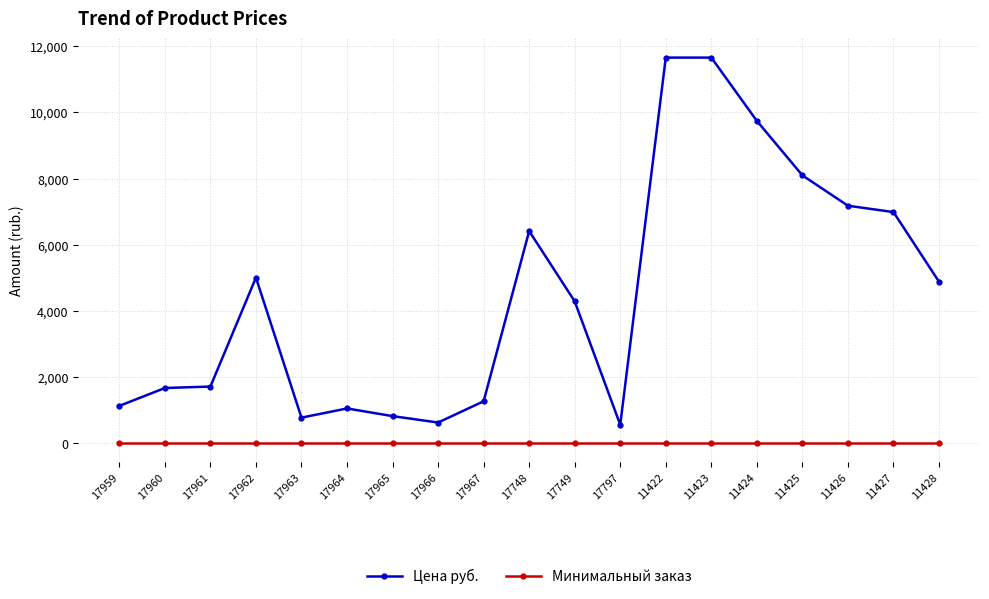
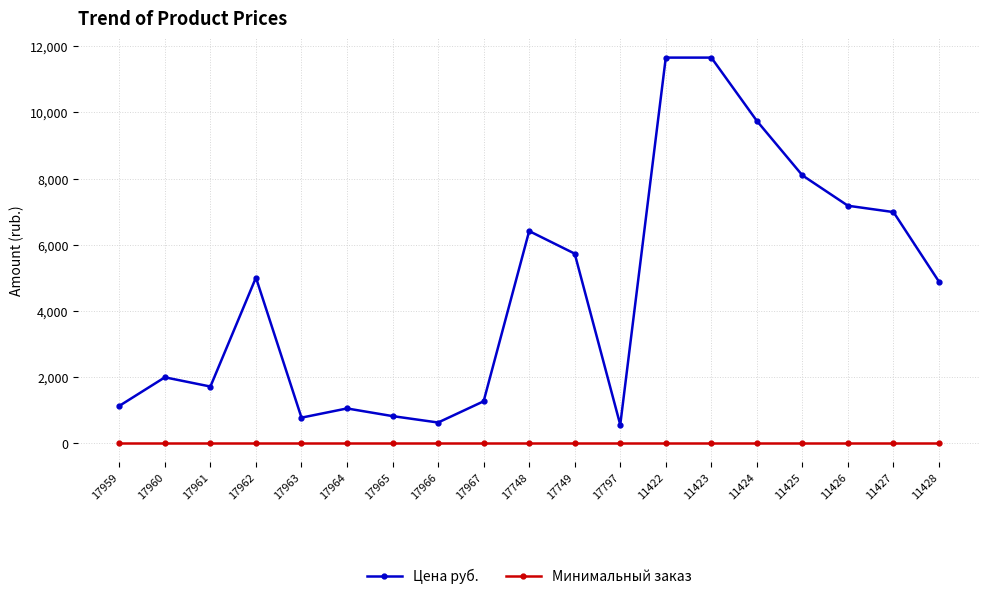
  {
    "Цена руб.": {
      "17959": "1,100",
-     "17960": "1,700",
+     "17960": "2,000",
      "17961": "1,700",
      "17962": "5,000",
      "17963": "800",
      "17964": "1,100",
      "17965": "800",
      "17966": "600",
      "17967": "1,300",
      "17748": "6,400",
-     "17749": "4,300",
+     "17749": "5,700",
      "17797": "600",
      "11422": "11,700",
      "11423": "11,700",
      "11424": "9,700",
      "11425": "8,100",
      "11426": "7,200",
      "11427": "7,000",
      "11428": "4,900"
    },
    "Минимальный заказ": {
      "17959": "0",
      "17960": "0",
      "17961": "0",
      "17962": "0",
      "17963": "0",
      "17964": "0",
      "17965": "0",
      "17966": "0",
      "17967": "0",
      "17748": "0",
      "17749": "0",
      "17797": "0",
      "11422": "0",
      "11423": "0",
      "11424": "0",
      "11425": "0",
      "11426": "0",
      "11427": "0",
      "11428": "0"
    }
  }
